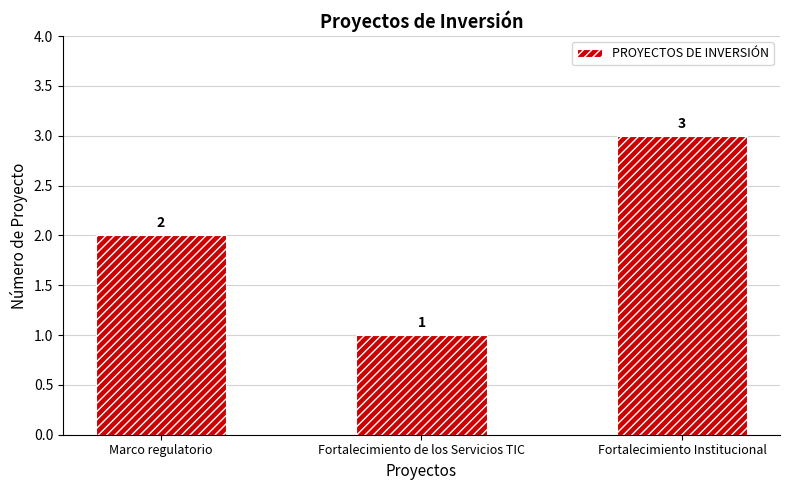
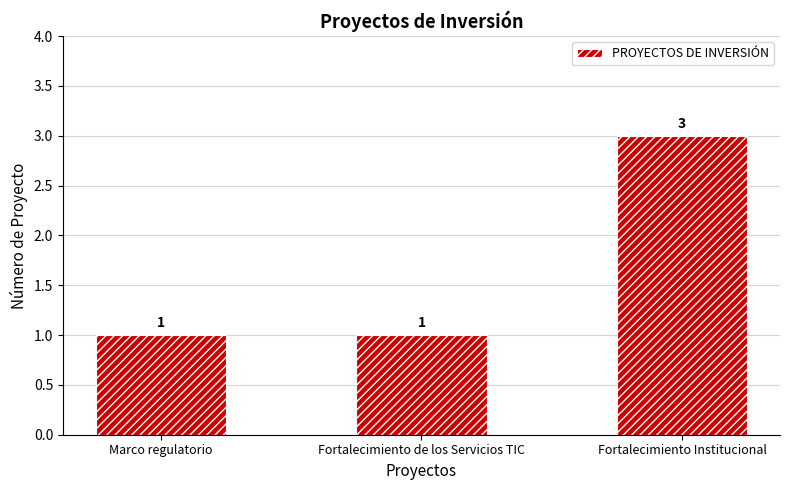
  {
-   "Marco regulatorio": 2,
+   "Marco regulatorio": 1,
    "Fortalecimiento de los Servicios TIC": 1,
    "Fortalecimiento Institucional": 3
  }
